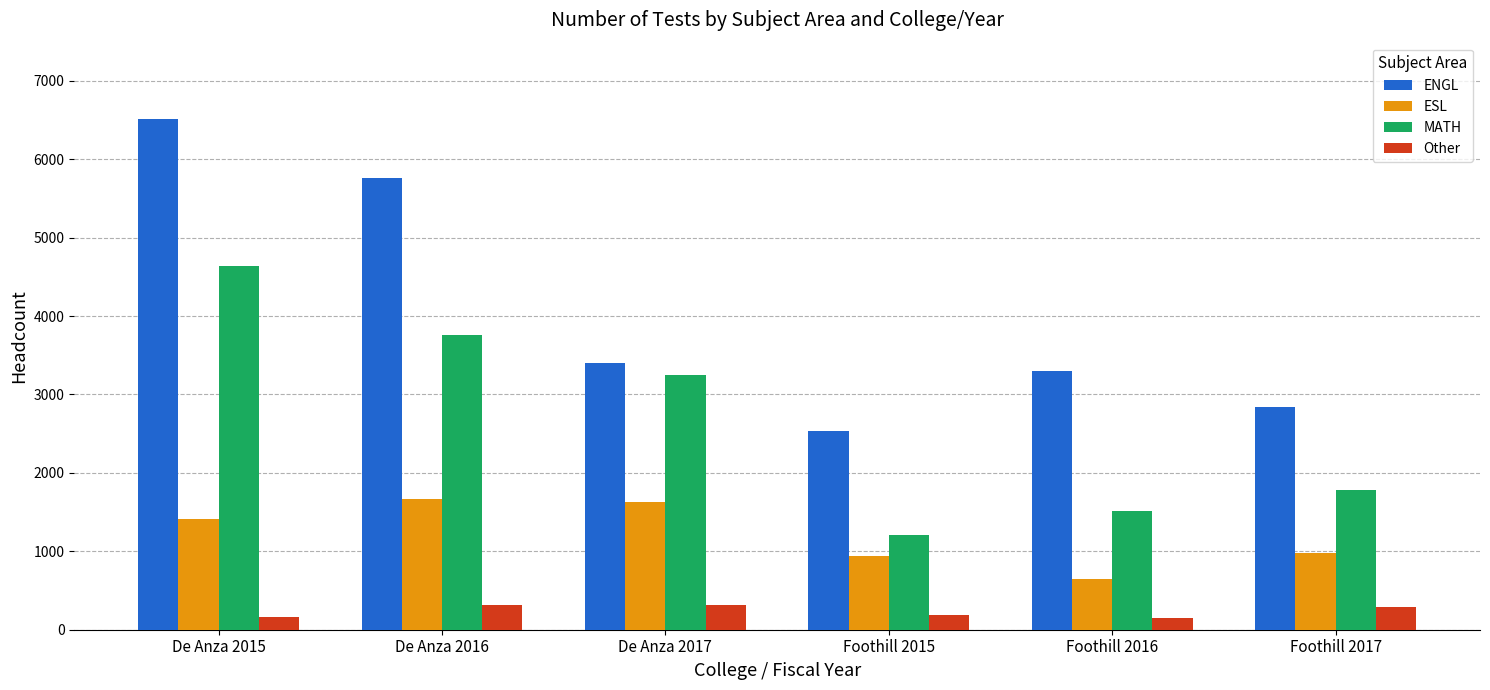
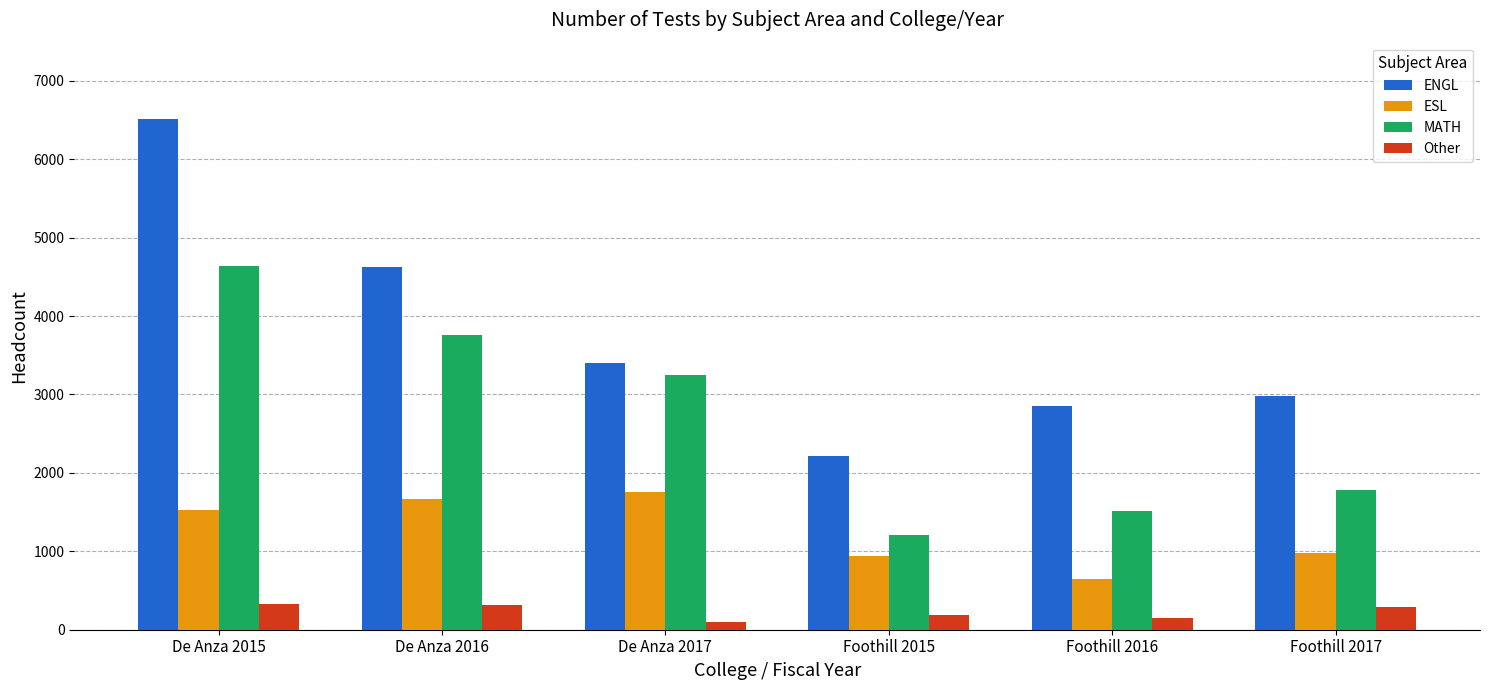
  {
    "ENGL": {
      "De Anza 2015": 6500,
-     "De Anza 2016": 5800,
+     "De Anza 2016": 4600,
      "De Anza 2017": 3400,
-     "Foothill 2015": 2500,
-     "Foothill 2016": 3300,
-     "Foothill 2017": 2800
+     "Foothill 2015": 2200,
+     "Foothill 2016": 2900,
+     "Foothill 2017": 3000
    },
    "ESL": {
-     "De Anza 2015": 1400,
+     "De Anza 2015": 1500,
      "De Anza 2016": 1700,
-     "De Anza 2017": 1600,
+     "De Anza 2017": 1800,
      "Foothill 2015": 900,
      "Foothill 2016": 700,
      "Foothill 2017": 1000
    },
    "MATH": {
      "De Anza 2015": 4600,
      "De Anza 2016": 3800,
      "De Anza 2017": 3300,
      "Foothill 2015": 1200,
      "Foothill 2016": 1500,
      "Foothill 2017": 1800
    },
    "Other": {
-     "De Anza 2015": 200,
+     "De Anza 2015": 300,
      "De Anza 2016": 300,
-     "De Anza 2017": 300,
+     "De Anza 2017": 100,
      "Foothill 2015": 200,
      "Foothill 2016": 100,
      "Foothill 2017": 300
    }
  }
